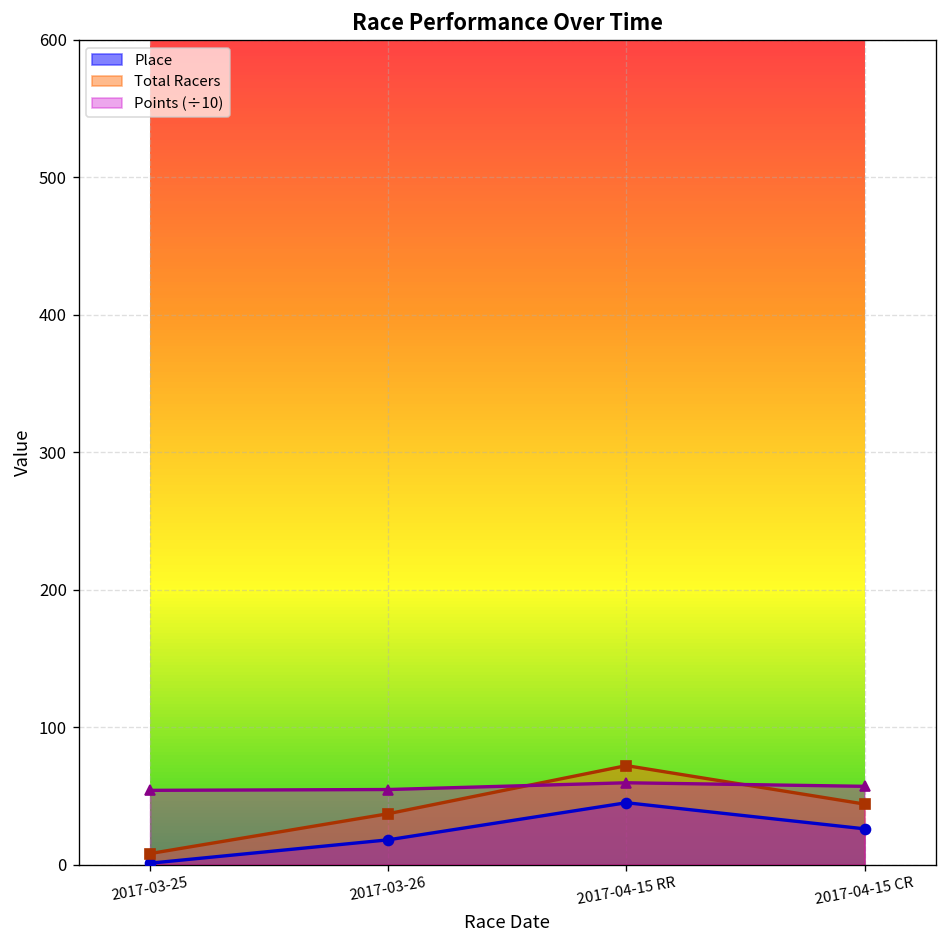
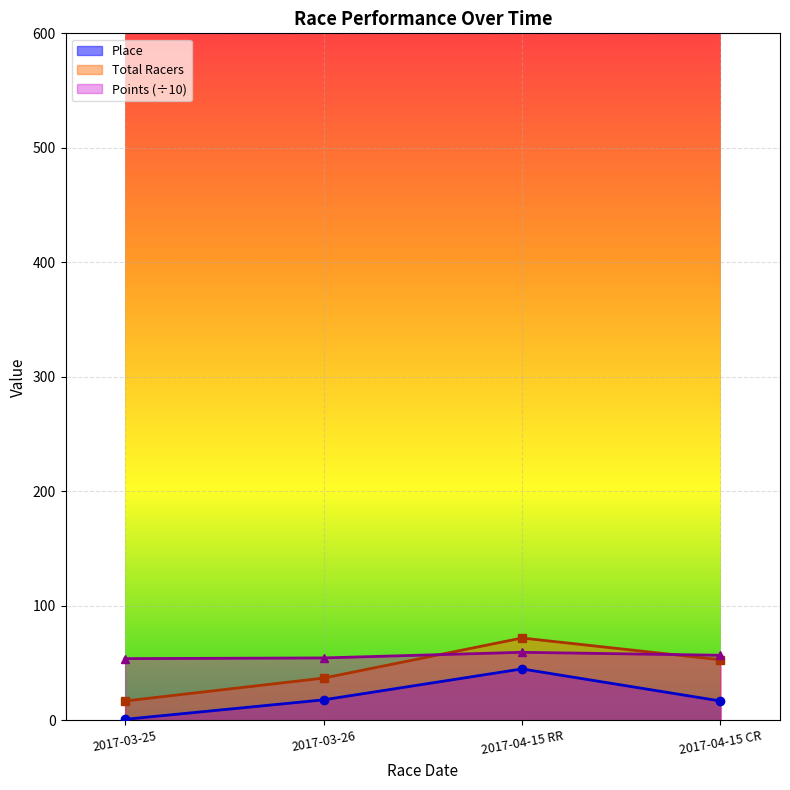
  {
    "Place": {
      "2017-03-25": 1,
      "2017-03-26": 18,
      "2017-04-15 RR": 45,
-     "2017-04-15 CR": 26
+     "2017-04-15 CR": 17
    },
    "Total Racers": {
-     "2017-03-25": 8,
+     "2017-03-25": 17,
      "2017-03-26": 37,
      "2017-04-15 RR": 72,
-     "2017-04-15 CR": 44
+     "2017-04-15 CR": 53
    },
    "Points (÷10)": {
      "2017-03-25": 54,
      "2017-03-26": 55,
      "2017-04-15 RR": 60,
      "2017-04-15 CR": 57
    }
  }
